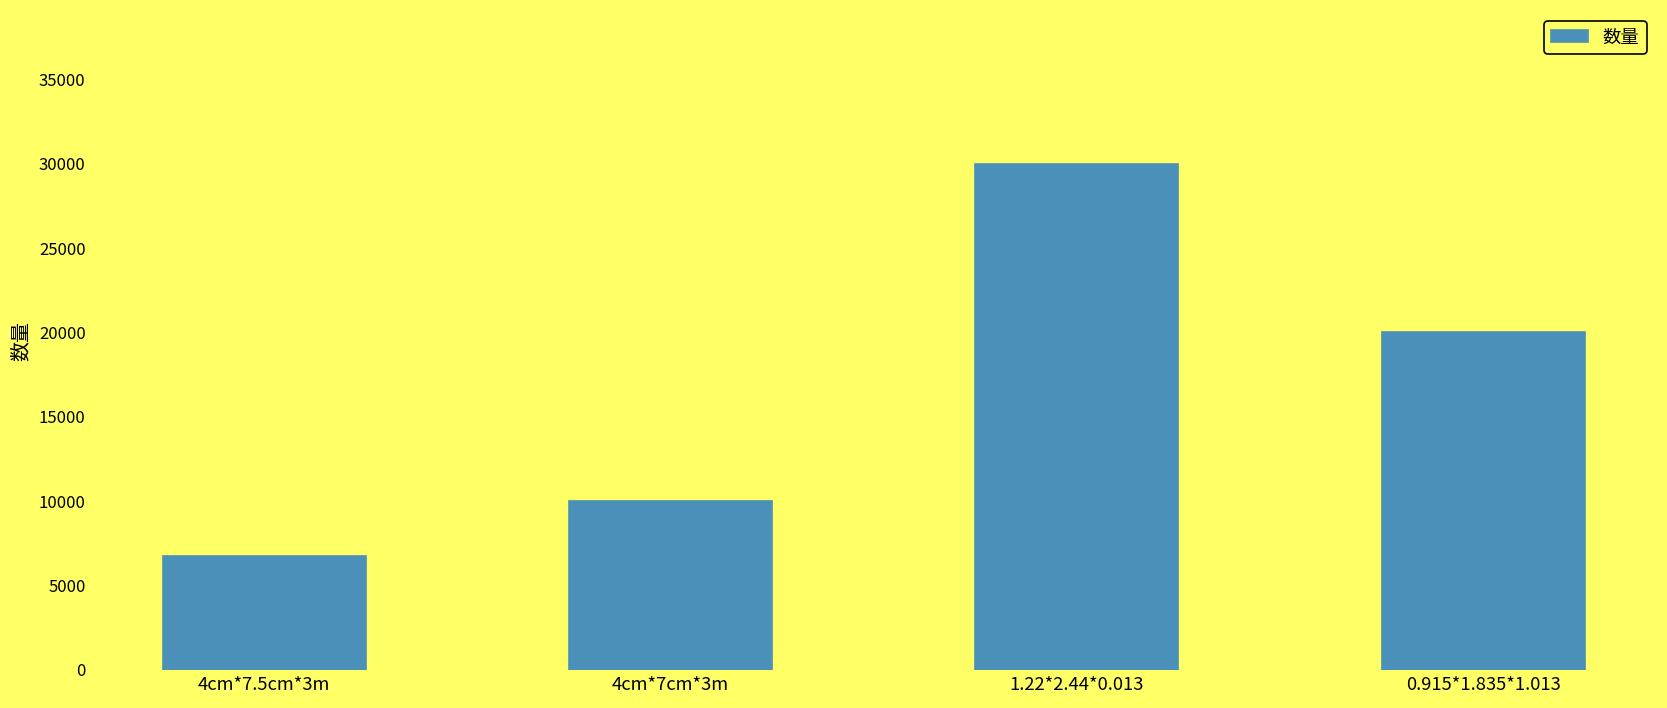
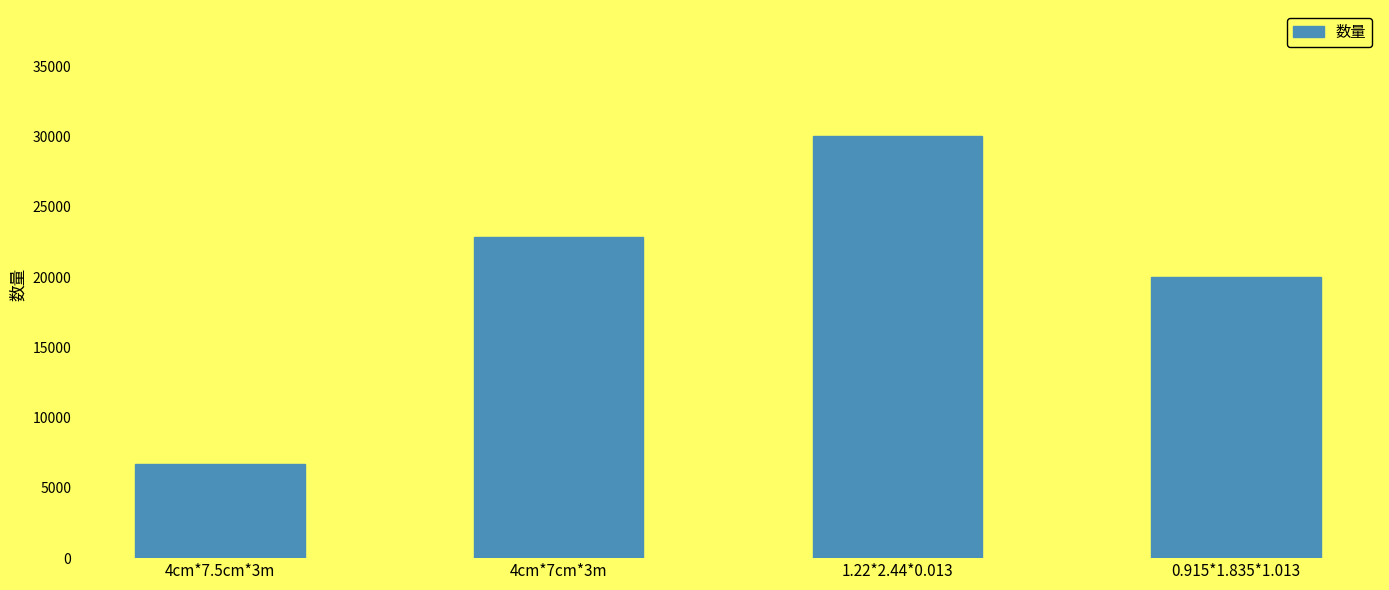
  {
    "4cm*7.5cm*3m": 6700,
-   "4cm*7cm*3m": 10000,
+   "4cm*7cm*3m": 22800,
    "1.22*2.44*0.013": 30000,
    "0.915*1.835*1.013": 20000
  }
